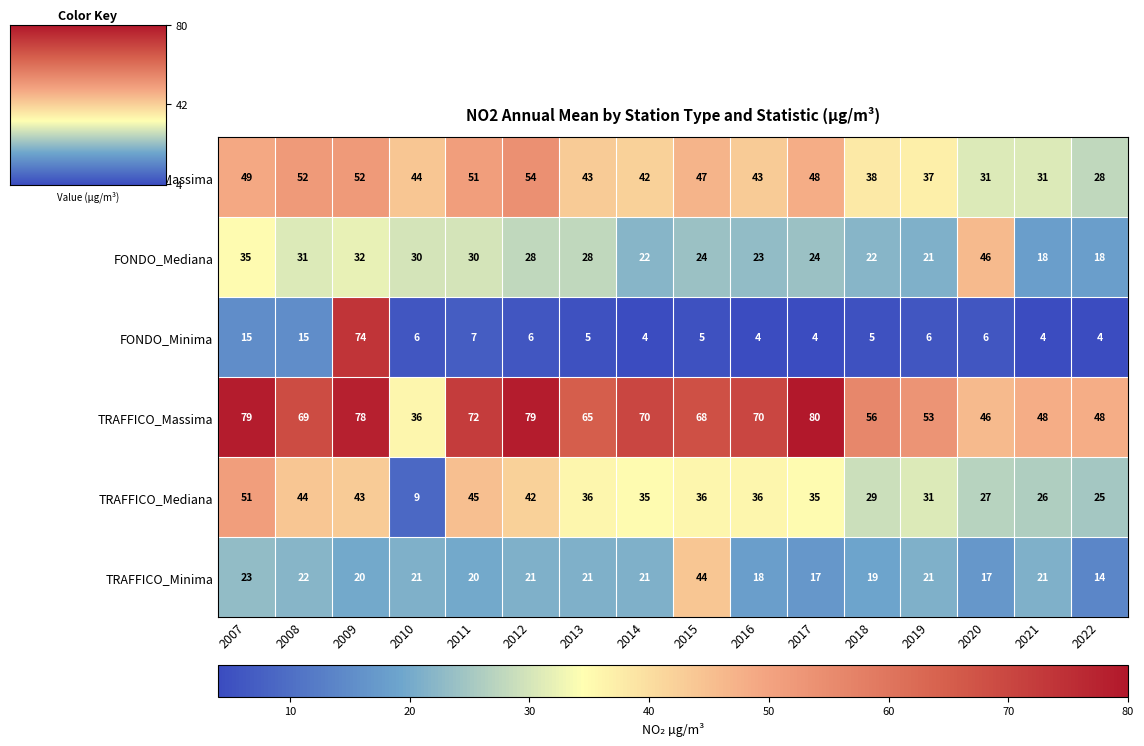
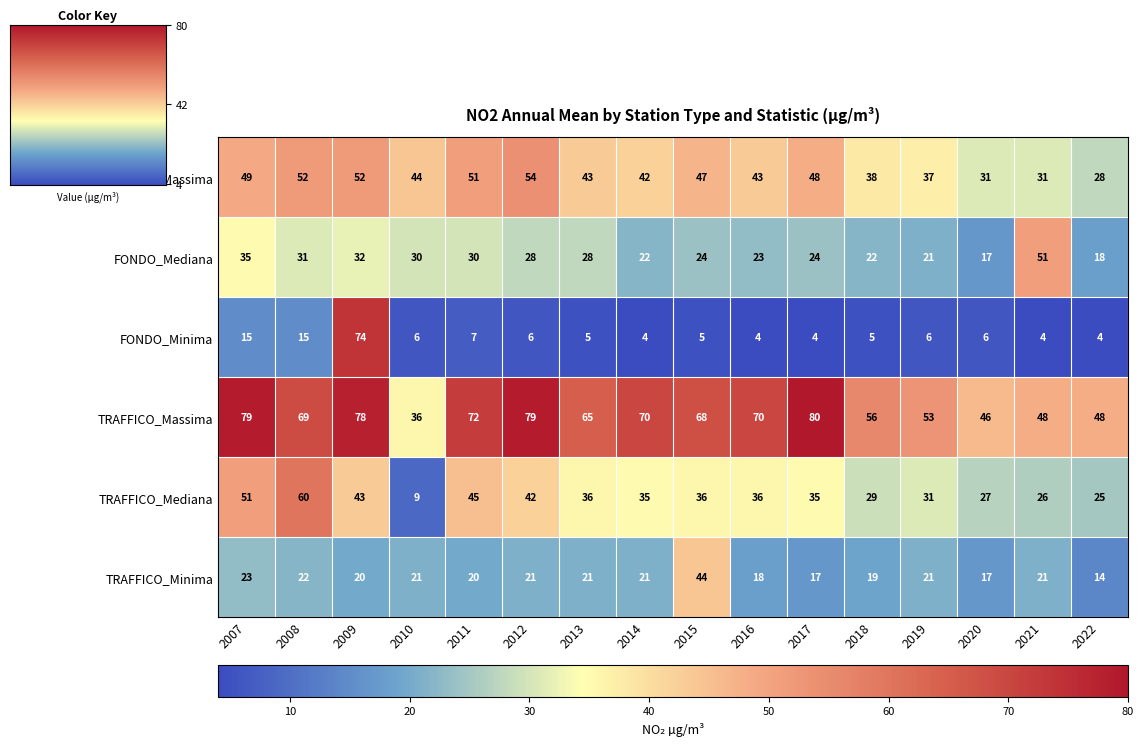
  {
    "FONDO_Mediana": {
      "2007": 35,
      "2008": 31,
      "2009": 32,
      "2010": 30,
      "2011": 30,
      "2012": 28,
      "2013": 28,
      "2014": 22,
      "2015": 24,
      "2016": 23,
      "2017": 24,
      "2018": 22,
      "2019": 21,
-     "2020": 46,
-     "2021": 18,
+     "2020": 17,
+     "2021": 51,
      "2022": 18
    },
    "FONDO_Minima": {
      "2007": 15,
      "2008": 15,
      "2009": 74,
      "2010": 6,
      "2011": 7,
      "2012": 6,
      "2013": 5,
      "2014": 4,
      "2015": 5,
      "2016": 4,
      "2017": 4,
      "2018": 5,
      "2019": 6,
      "2020": 6,
      "2021": 4,
      "2022": 4
    },
    "TRAFFICO_Massima": {
      "2007": 79,
      "2008": 69,
      "2009": 78,
      "2010": 36,
      "2011": 72,
      "2012": 79,
      "2013": 65,
      "2014": 70,
      "2015": 68,
      "2016": 70,
      "2017": 80,
      "2018": 56,
      "2019": 53,
      "2020": 46,
      "2021": 48,
      "2022": 48
    },
    "TRAFFICO_Mediana": {
      "2007": 51,
-     "2008": 44,
+     "2008": 60,
      "2009": 43,
      "2010": 9,
      "2011": 45,
      "2012": 42,
      "2013": 36,
      "2014": 35,
      "2015": 36,
      "2016": 36,
      "2017": 35,
      "2018": 29,
      "2019": 31,
      "2020": 27,
      "2021": 26,
      "2022": 25
    },
    "TRAFFICO_Minima": {
      "2007": 23,
      "2008": 22,
      "2009": 20,
      "2010": 21,
      "2011": 20,
      "2012": 21,
      "2013": 21,
      "2014": 21,
      "2015": 44,
      "2016": 18,
      "2017": 17,
      "2018": 19,
      "2019": 21,
      "2020": 17,
      "2021": 21,
      "2022": 14
    }
  }
